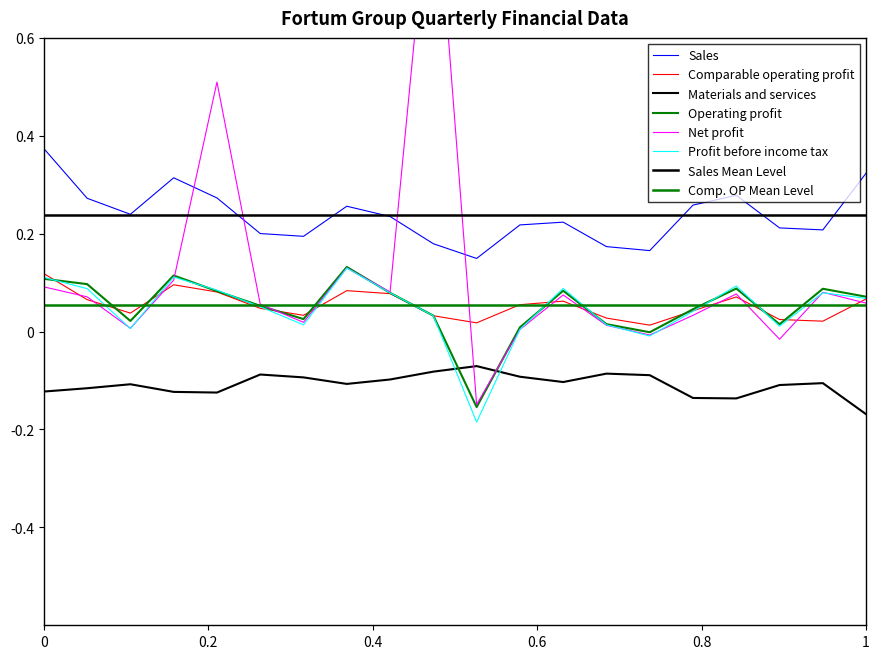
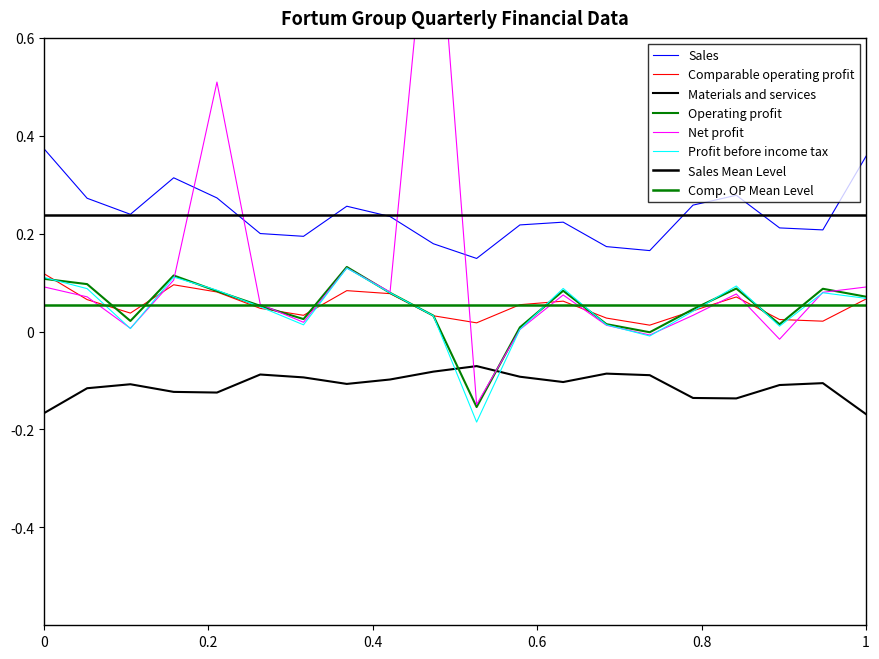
  {
    "Sales": {
      "0": 0.37,
-     "1": 0.32
+     "1": 0.36
    },
    "Comparable operating profit": {
      "0": 0.12
    },
    "Materials and services": {
-     "0": -0.12,
+     "0": -0.17,
      "1": -0.17
    },
    "Net profit": {
      "0": 0.09,
-     "1": 0.06
+     "1": 0.09
    }
  }
